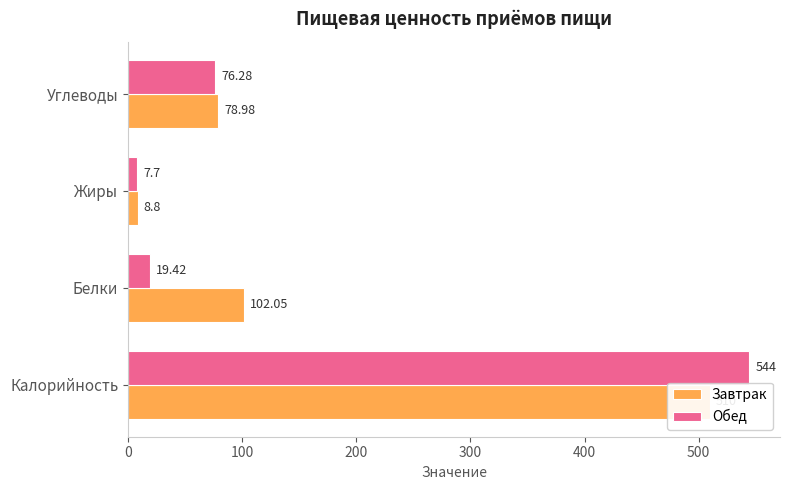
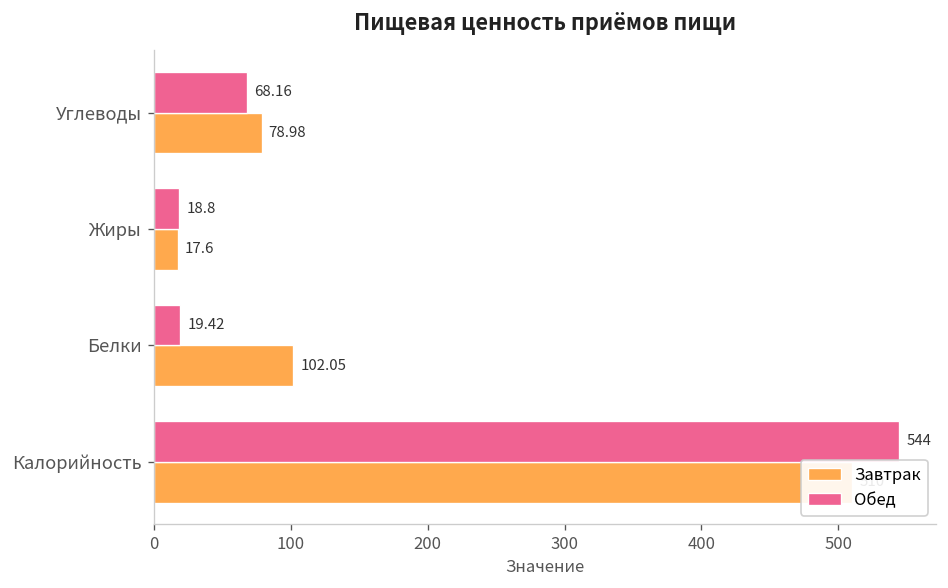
  {
    "Завтрак": {
      "Углеводы": 78.98,
-     "Жиры": 8.8,
+     "Жиры": 17.6,
      "Белки": 102.05
    },
    "Обед": {
-     "Углеводы": 76.28,
-     "Жиры": 7.7,
+     "Углеводы": 68.16,
+     "Жиры": 18.8,
      "Белки": 19.42,
      "Калорийность": 544
    }
  }
